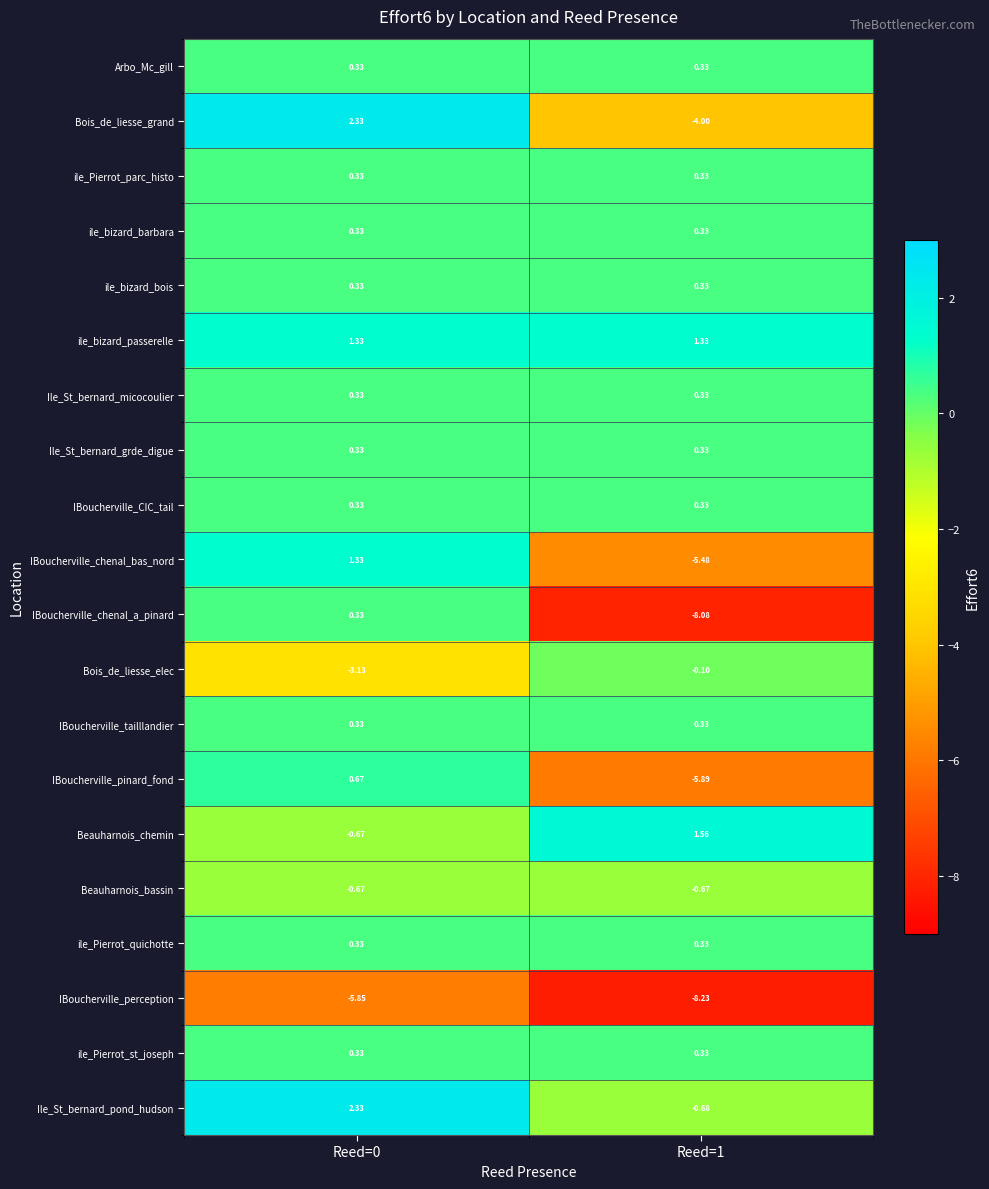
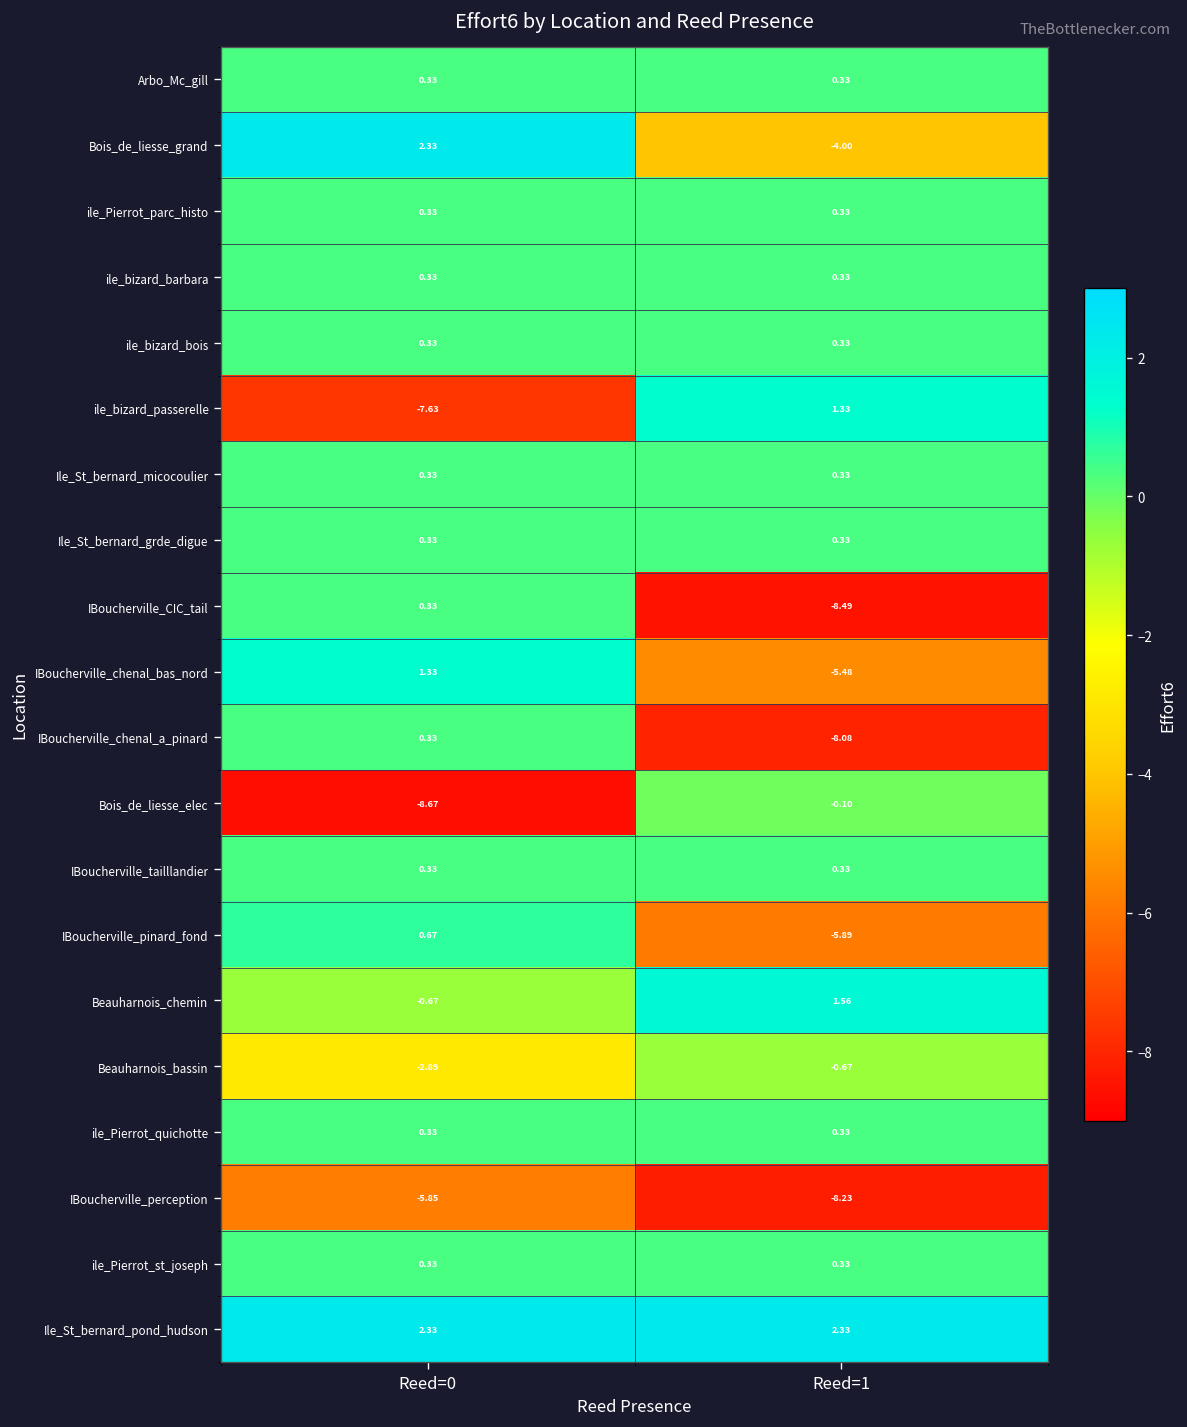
  {
    "Arbo_Mc_gill": {
      "Reed=0": 0.33,
      "Reed=1": 0.33
    },
    "Bois_de_liesse_grand": {
      "Reed=0": 2.33,
      "Reed=1": -4.00
    },
    "ile_Pierrot_parc_histo": {
      "Reed=0": 0.33,
      "Reed=1": 0.33
    },
    "ile_bizard_barbara": {
      "Reed=0": 0.33,
      "Reed=1": 0.33
    },
    "ile_bizard_bois": {
      "Reed=0": 0.33,
      "Reed=1": 0.33
    },
    "ile_bizard_passerelle": {
-     "Reed=0": 1.33,
+     "Reed=0": -7.63,
      "Reed=1": 1.33
    },
    "Ile_St_bernard_micocoulier": {
      "Reed=0": 0.33,
      "Reed=1": 0.33
    },
    "Ile_St_bernard_grde_digue": {
      "Reed=0": 0.33,
      "Reed=1": 0.33
    },
    "IBoucherville_CIC_tail": {
      "Reed=0": 0.33,
-     "Reed=1": 0.33
+     "Reed=1": -8.49
    },
    "IBoucherville_chenal_bas_nord": {
      "Reed=0": 1.33,
      "Reed=1": -5.48
    },
    "IBoucherville_chenal_a_pinard": {
      "Reed=0": 0.33,
      "Reed=1": -8.08
    },
    "Bois_de_liesse_elec": {
-     "Reed=0": -3.13,
+     "Reed=0": -8.67,
      "Reed=1": -0.10
    },
    "IBoucherville_tailllandier": {
      "Reed=0": 0.33,
      "Reed=1": 0.33
    },
    "IBoucherville_pinard_fond": {
      "Reed=0": 0.67,
      "Reed=1": -5.89
    },
    "Beauharnois_chemin": {
      "Reed=0": -0.67,
      "Reed=1": 1.56
    },
    "Beauharnois_bassin": {
-     "Reed=0": -0.67,
+     "Reed=0": -2.89,
      "Reed=1": -0.67
    },
    "ile_Pierrot_quichotte": {
      "Reed=0": 0.33,
      "Reed=1": 0.33
    },
    "IBoucherville_perception": {
      "Reed=0": -5.85,
      "Reed=1": -8.23
    },
    "ile_Pierrot_st_joseph": {
      "Reed=0": 0.33,
      "Reed=1": 0.33
    },
    "Ile_St_bernard_pond_hudson": {
      "Reed=0": 2.33,
-     "Reed=1": -0.68
+     "Reed=1": 2.33
    }
  }
